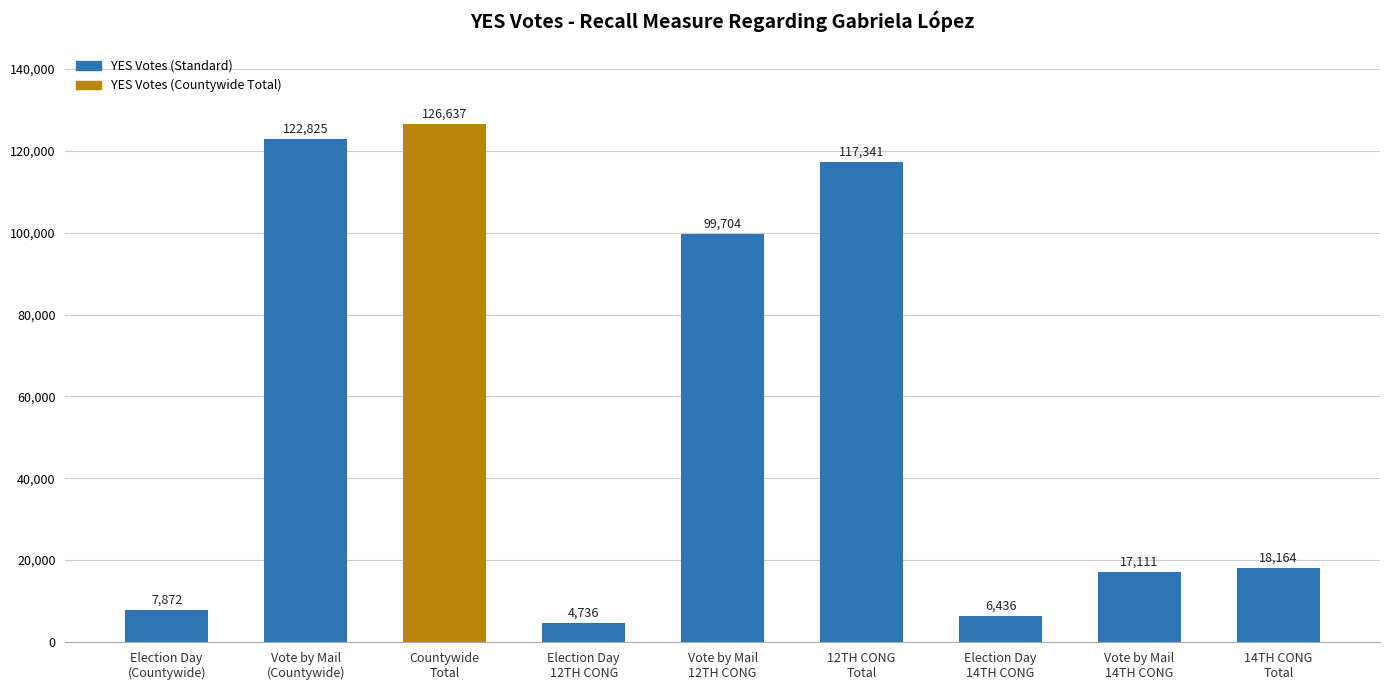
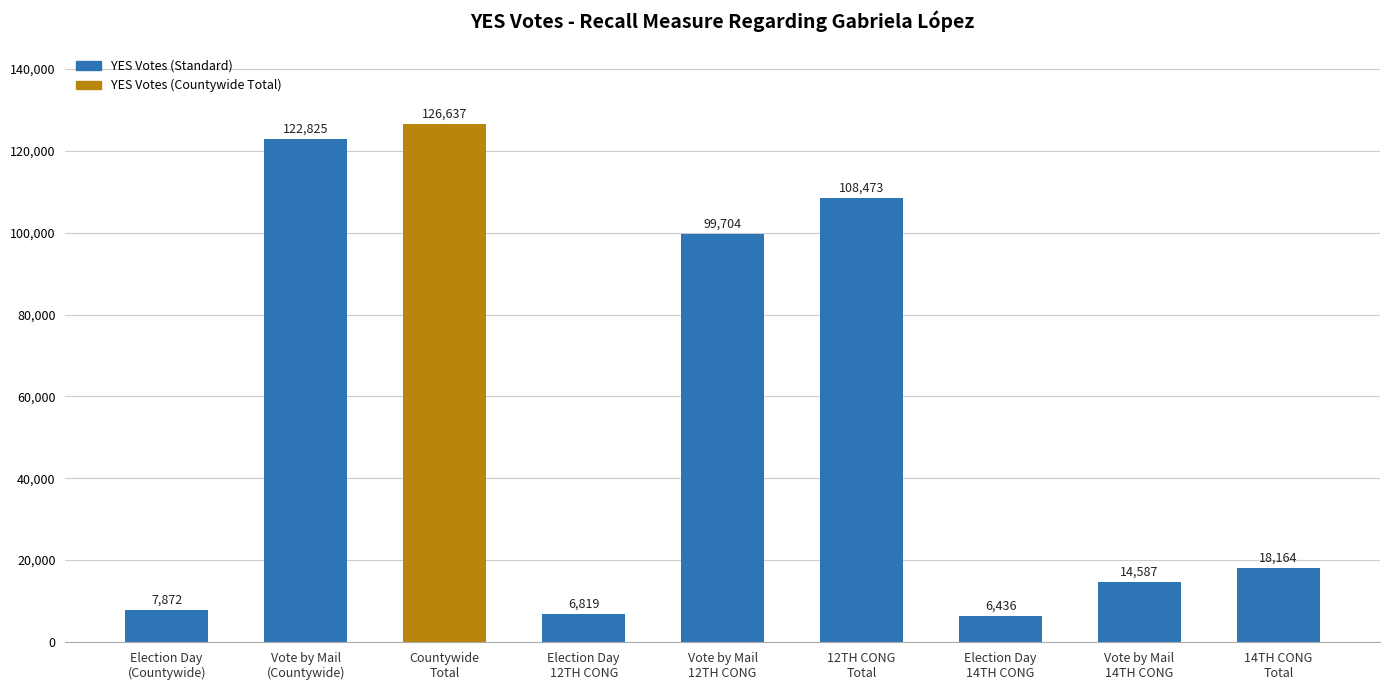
  {
    "Election Day (Countywide)": "7,872",
    "Vote by Mail (Countywide)": "122,825",
    "Countywide Total": "126,637",
-   "Election Day 12TH CONG": "4,736",
+   "Election Day 12TH CONG": "6,819",
    "Vote by Mail 12TH CONG": "99,704",
-   "12TH CONG Total": "117,341",
+   "12TH CONG Total": "108,473",
    "Election Day 14TH CONG": "6,436",
-   "Vote by Mail 14TH CONG": "17,111",
+   "Vote by Mail 14TH CONG": "14,587",
    "14TH CONG Total": "18,164"
  }
